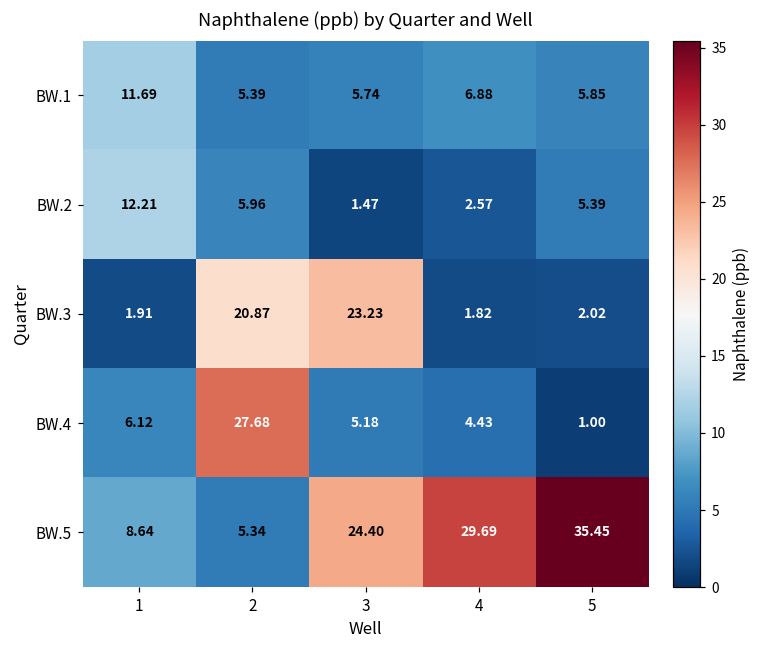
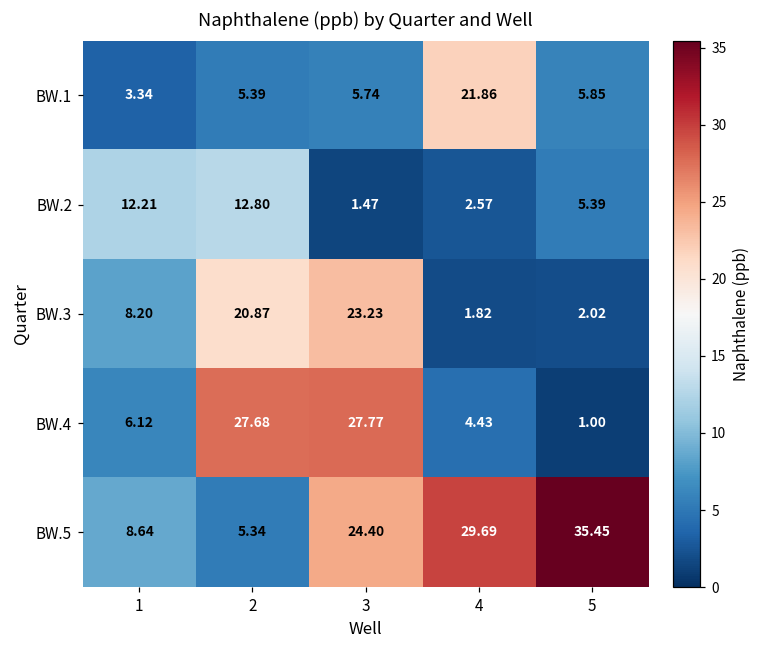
  {
    "BW.1": {
-     "1": 11.69,
+     "1": 3.34,
      "2": 5.39,
      "3": 5.74,
-     "4": 6.88,
+     "4": 21.86,
      "5": 5.85
    },
    "BW.2": {
      "1": 12.21,
-     "2": 5.96,
+     "2": 12.80,
      "3": 1.47,
      "4": 2.57,
      "5": 5.39
    },
    "BW.3": {
-     "1": 1.91,
+     "1": 8.20,
      "2": 20.87,
      "3": 23.23,
      "4": 1.82,
      "5": 2.02
    },
    "BW.4": {
      "1": 6.12,
      "2": 27.68,
-     "3": 5.18,
+     "3": 27.77,
      "4": 4.43,
      "5": 1.00
    },
    "BW.5": {
      "1": 8.64,
      "2": 5.34,
      "3": 24.40,
      "4": 29.69,
      "5": 35.45
    }
  }
